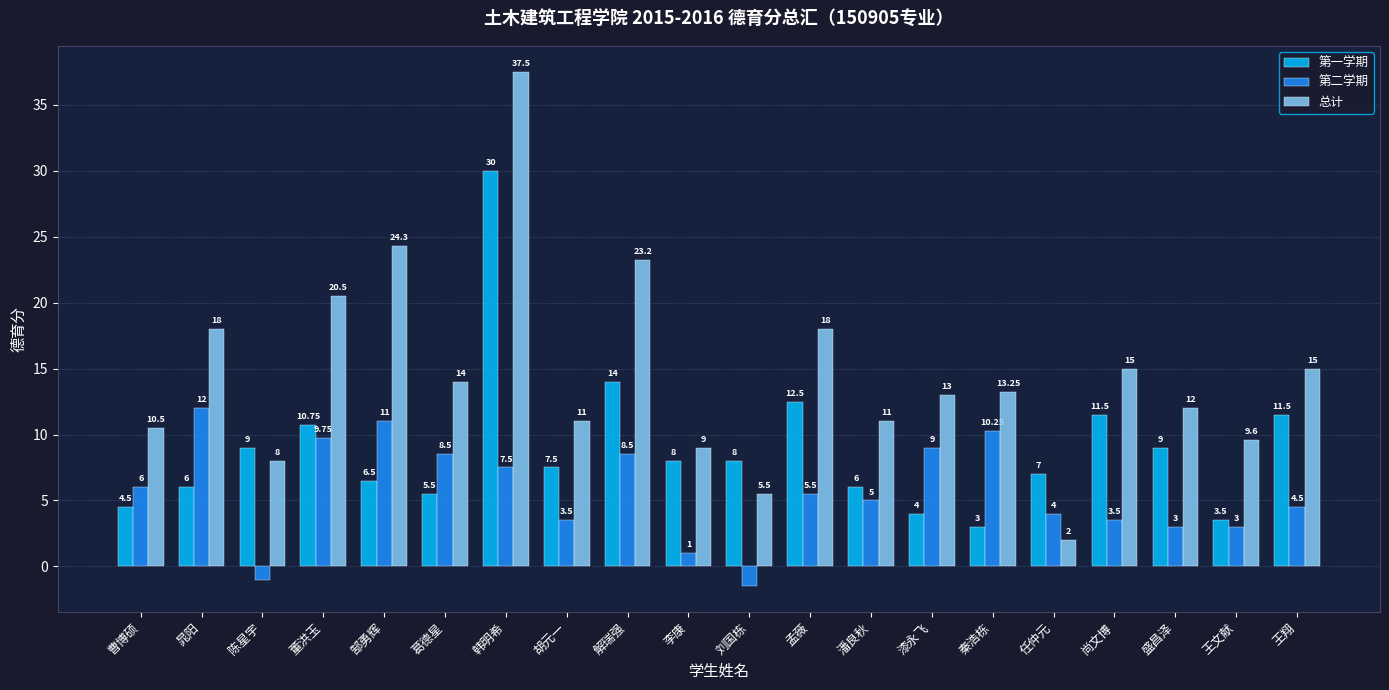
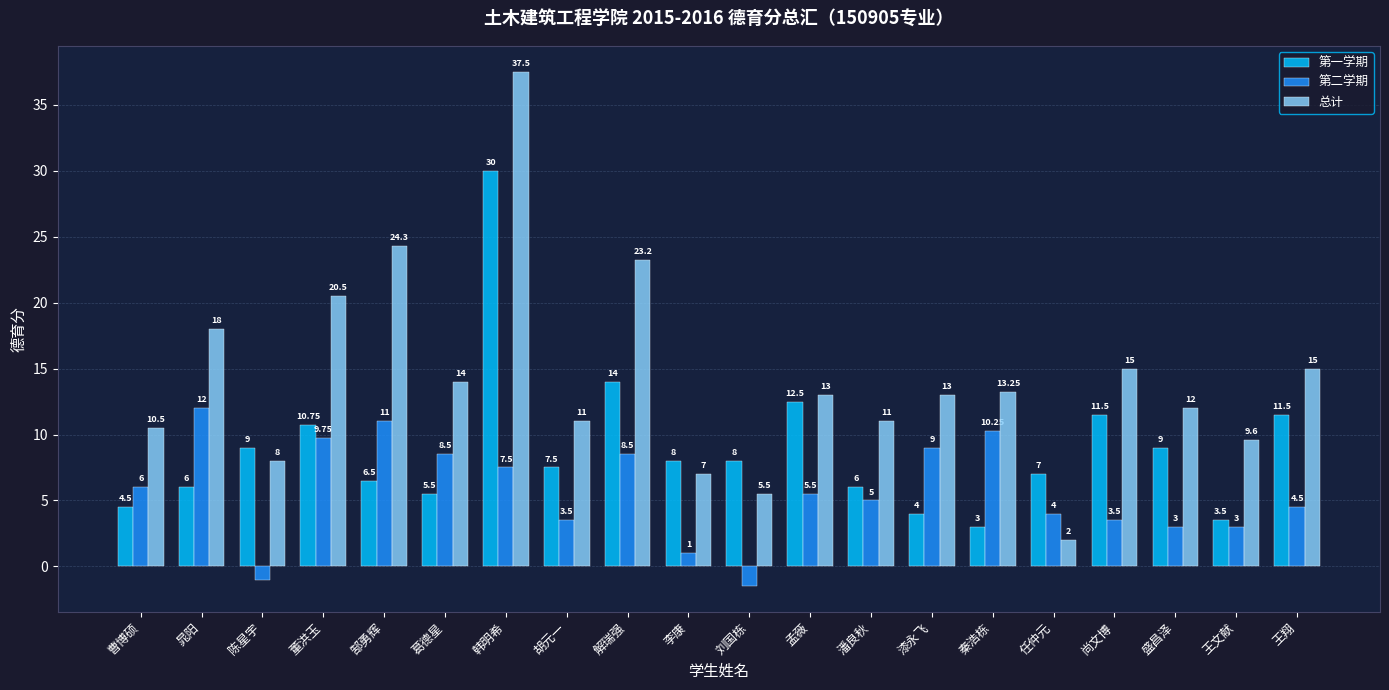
  {
    "总计": {
      "曹博硕": 10.5,
      "晁阳": 18,
      "陈星宇": 8,
      "董洪玉": 20.5,
      "郜勇辉": 24.3,
      "葛德星": 14,
      "韩明希": 37.5,
      "胡元一": 11,
      "解瑞强": 23.2,
-     "李康": 9,
+     "李康": 7,
      "刘国栋": 5.5,
-     "孟薇": 18,
+     "孟薇": 13,
      "潘良秋": 11,
      "漆永飞": 13,
      "秦浩栋": 13.25,
      "任仲元": 2,
      "尚文博": 15,
      "盛昌泽": 12,
      "王文献": 9.6,
      "王翔": 15
    }
  }
